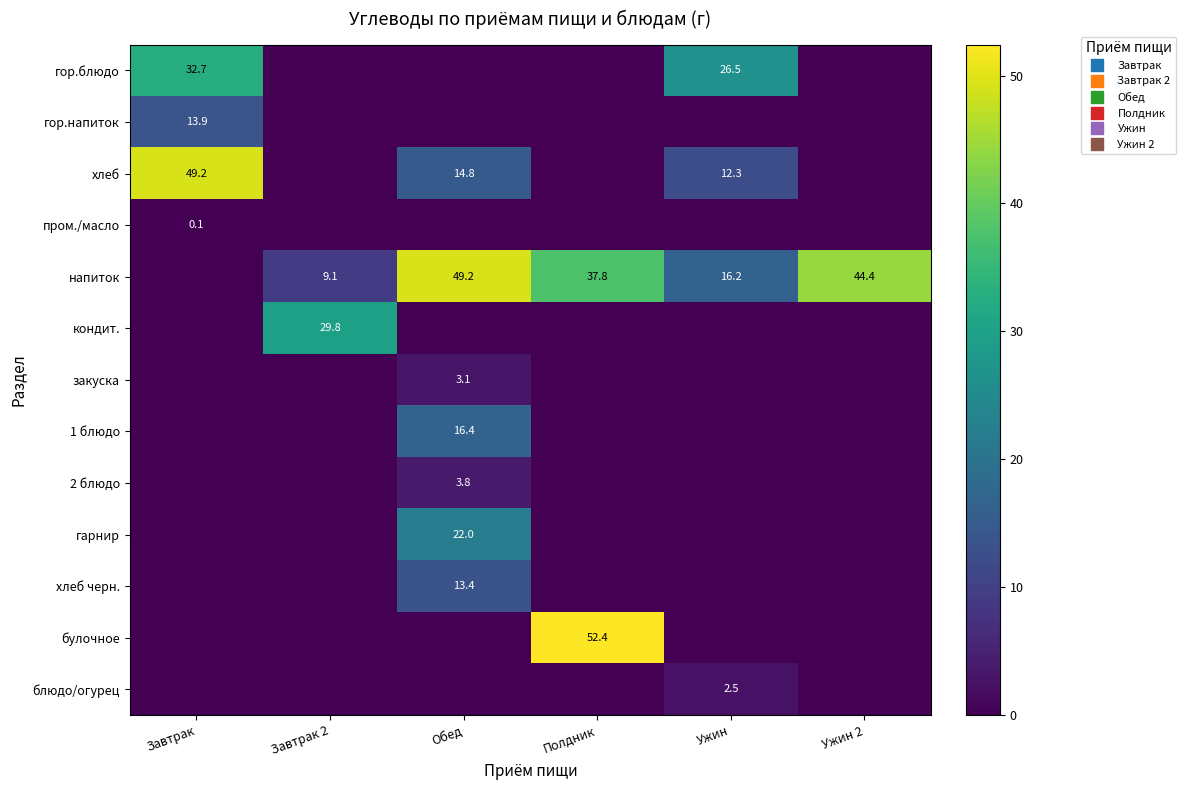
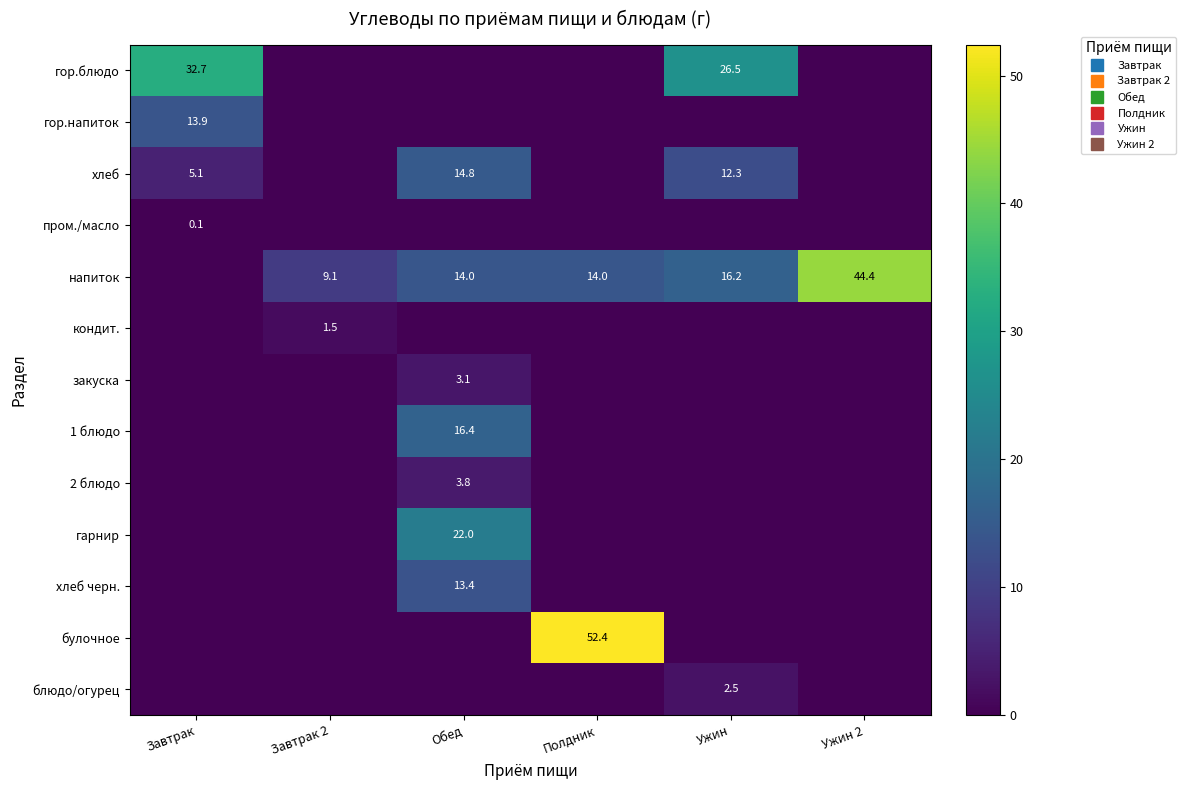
  {
    "гор.блюдо": {
      "Завтрак": 32.7,
      "Ужин": 26.5
    },
    "гор.напиток": {
      "Завтрак": 13.9
    },
    "хлеб": {
-     "Завтрак": 49.2,
+     "Завтрак": 5.1,
      "Обед": 14.8,
      "Ужин": 12.3
    },
    "пром./масло": {
      "Завтрак": 0.1
    },
    "напиток": {
      "Завтрак 2": 9.1,
-     "Обед": 49.2,
-     "Полдник": 37.8,
+     "Обед": 14.0,
+     "Полдник": 14.0,
      "Ужин": 16.2,
      "Ужин 2": 44.4
    },
    "кондит.": {
-     "Завтрак 2": 29.8
+     "Завтрак 2": 1.5
    },
    "закуска": {
      "Обед": 3.1
    },
    "1 блюдо": {
      "Обед": 16.4
    },
    "2 блюдо": {
      "Обед": 3.8
    },
    "гарнир": {
      "Обед": 22.0
    },
    "хлеб черн.": {
      "Обед": 13.4
    },
    "булочное": {
      "Полдник": 52.4
    },
    "блюдо/огурец": {
      "Ужин": 2.5
    }
  }
